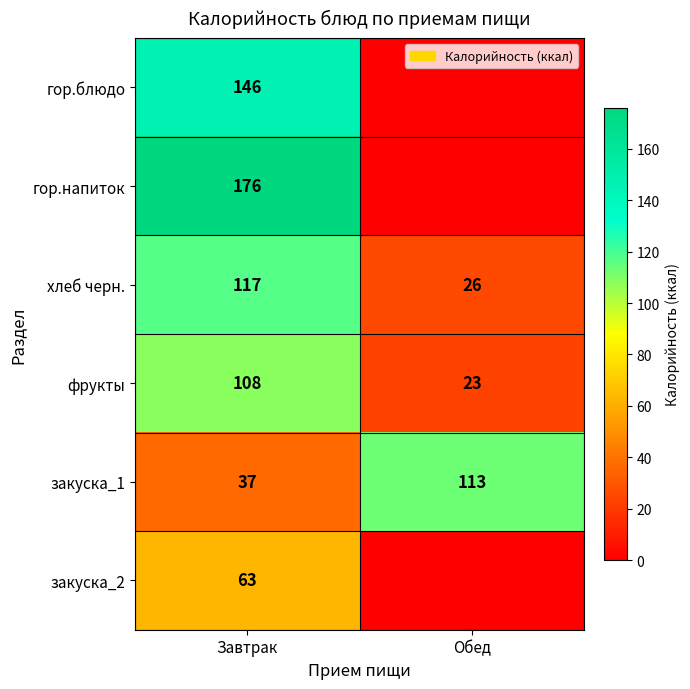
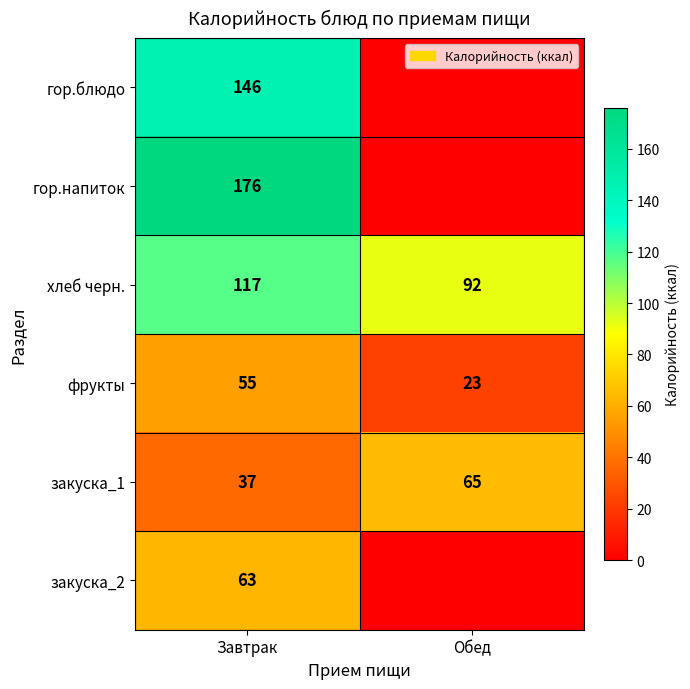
  {
    "гор.блюдо": {
      "Завтрак": 146
    },
    "гор.напиток": {
      "Завтрак": 176
    },
    "хлеб черн.": {
      "Завтрак": 117,
-     "Обед": 26
+     "Обед": 92
    },
    "фрукты": {
-     "Завтрак": 108,
+     "Завтрак": 55,
      "Обед": 23
    },
    "закуска_1": {
      "Завтрак": 37,
-     "Обед": 113
+     "Обед": 65
    },
    "закуска_2": {
      "Завтрак": 63
    }
  }
